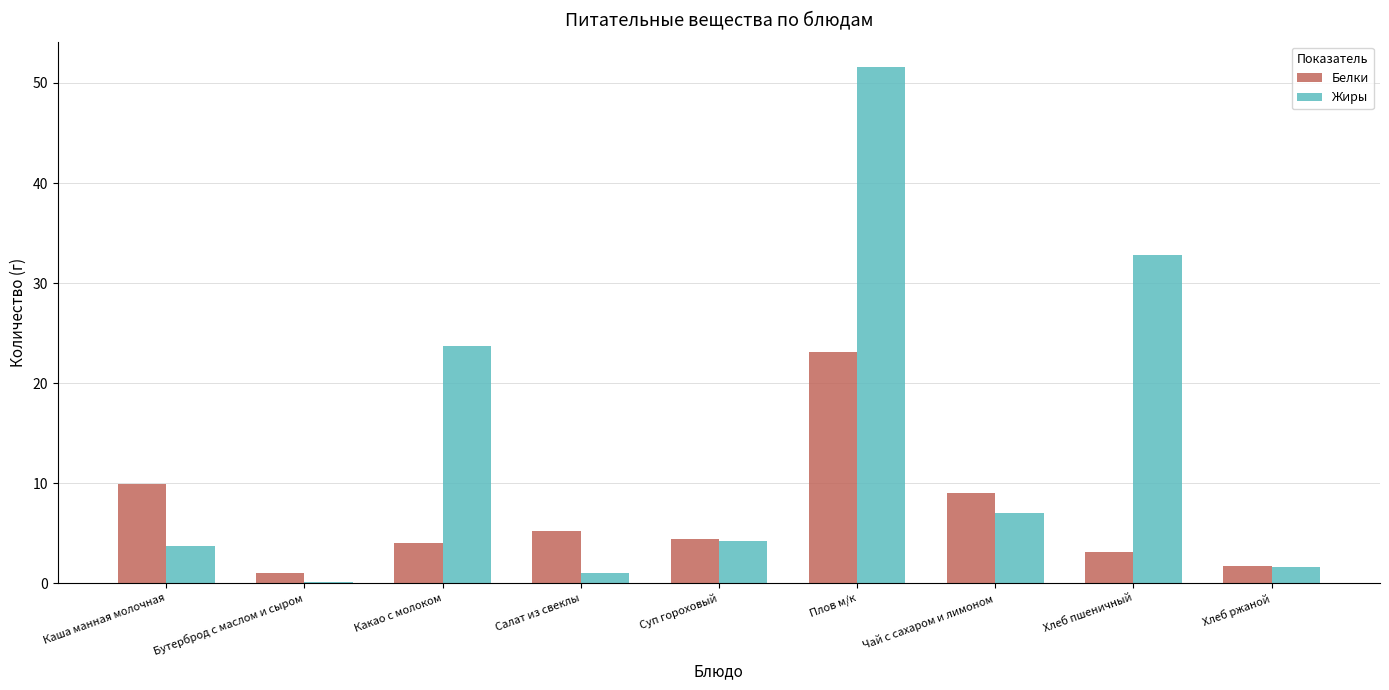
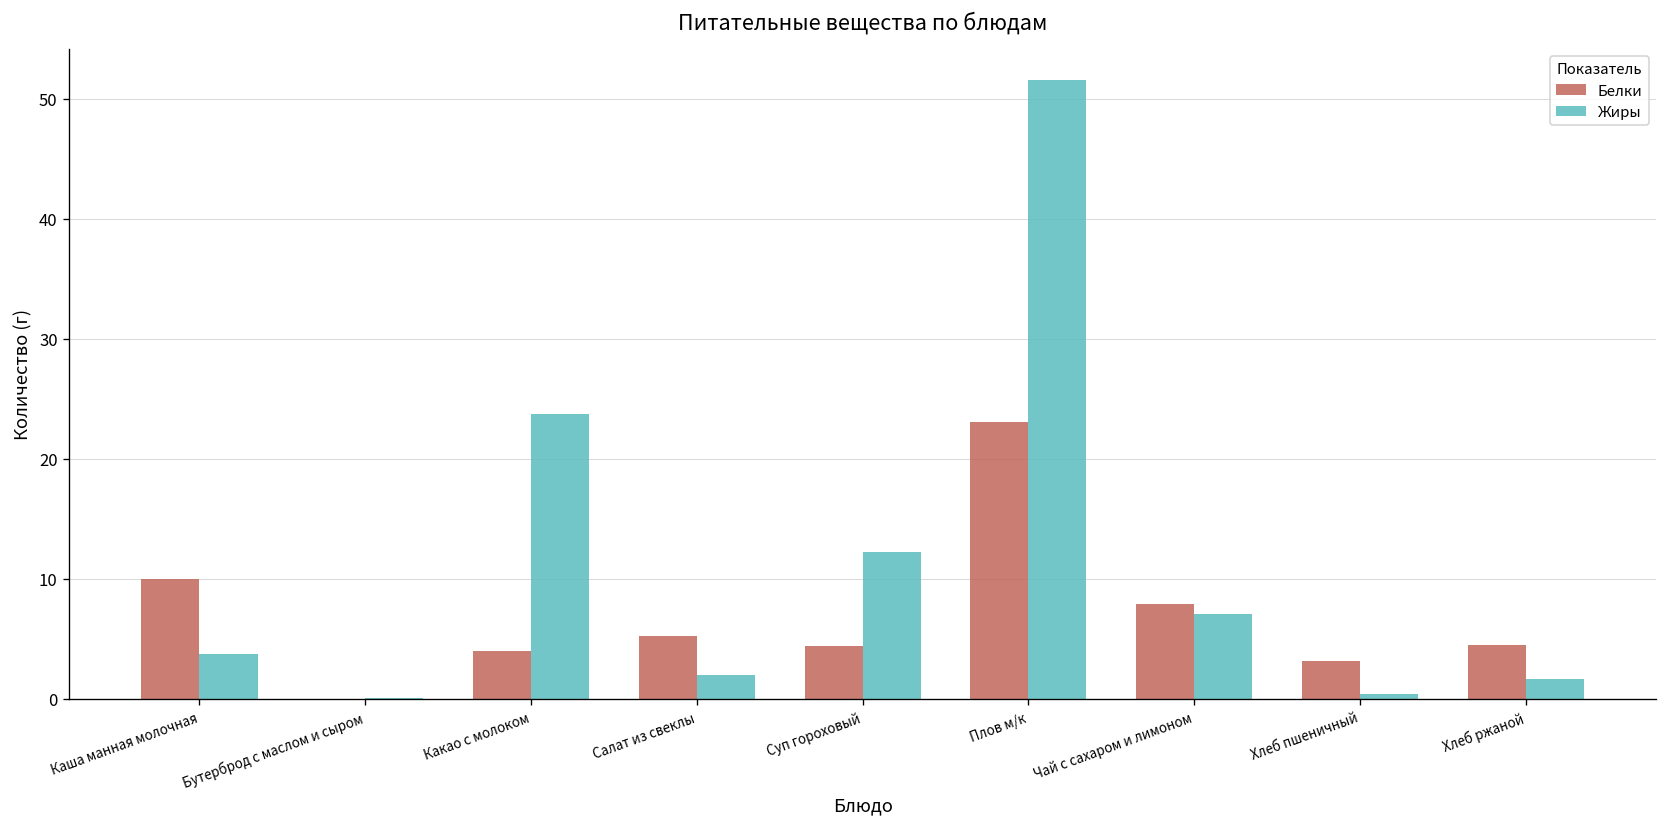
  {
    "Белки": {
      "Каша манная молочная": 10.0,
-     "Бутерброд с маслом и сыром": 1.0,
+     "Бутерброд с маслом и сыром": 0.0,
      "Какао с молоком": 4.0,
      "Салат из свеклы": 5.2,
      "Суп гороховый": 4.4,
      "Плов м/к": 23.1,
-     "Чай с сахаром и лимоном": 9.0,
+     "Чай с сахаром и лимоном": 7.9,
      "Хлеб пшеничный": 3.2,
-     "Хлеб ржаной": 1.7
+     "Хлеб ржаной": 4.5
    },
    "Жиры": {
      "Каша манная молочная": 3.7,
      "Какао с молоком": 23.7,
-     "Салат из свеклы": 1.1,
-     "Суп гороховый": 4.2,
+     "Салат из свеклы": 2.0,
+     "Суп гороховый": 12.2,
      "Плов м/к": 51.6,
      "Чай с сахаром и лимоном": 7.1,
-     "Хлеб пшеничный": 32.8,
+     "Хлеб пшеничный": 0.4,
      "Хлеб ржаной": 1.6
    }
  }
